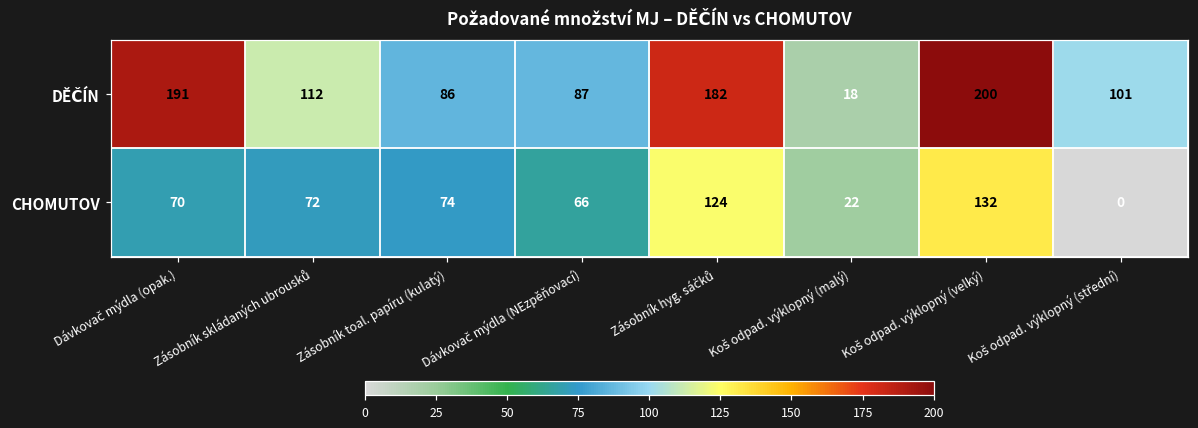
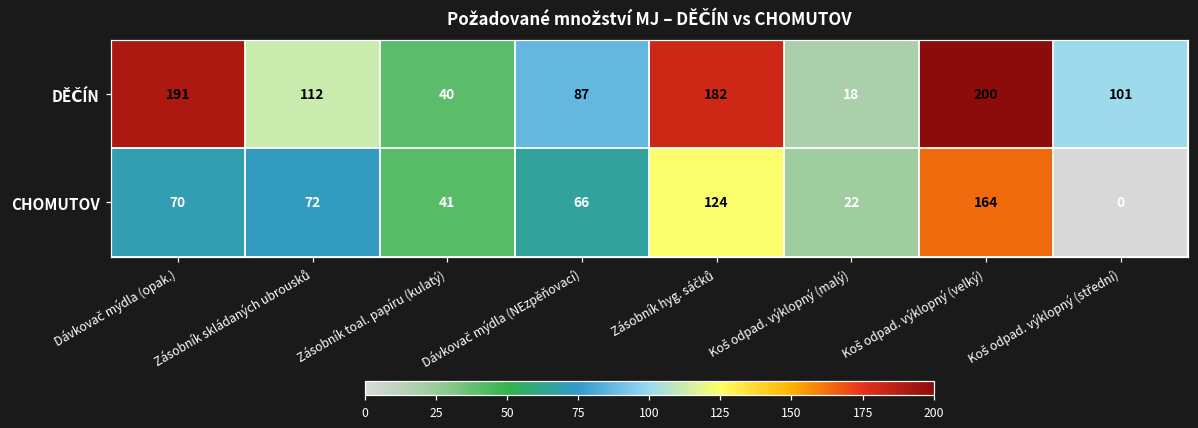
  {
    "DĚČÍN": {
      "Dávkovač mýdla (opak.)": 191,
      "Zásobník skládaných ubrousků": 112,
-     "Zásobník toal. papíru (kulatý)": 86,
+     "Zásobník toal. papíru (kulatý)": 40,
      "Dávkovač mýdla (NEzpěňovací)": 87,
      "Zásobník hyg. sáčků": 182,
      "Koš odpad. výklopný (malý)": 18,
      "Koš odpad. výklopný (velký)": 200,
      "Koš odpad. výklopný (střední)": 101
    },
    "CHOMUTOV": {
      "Dávkovač mýdla (opak.)": 70,
      "Zásobník skládaných ubrousků": 72,
-     "Zásobník toal. papíru (kulatý)": 74,
+     "Zásobník toal. papíru (kulatý)": 41,
      "Dávkovač mýdla (NEzpěňovací)": 66,
      "Zásobník hyg. sáčků": 124,
      "Koš odpad. výklopný (malý)": 22,
-     "Koš odpad. výklopný (velký)": 132
+     "Koš odpad. výklopný (velký)": 164
    }
  }
